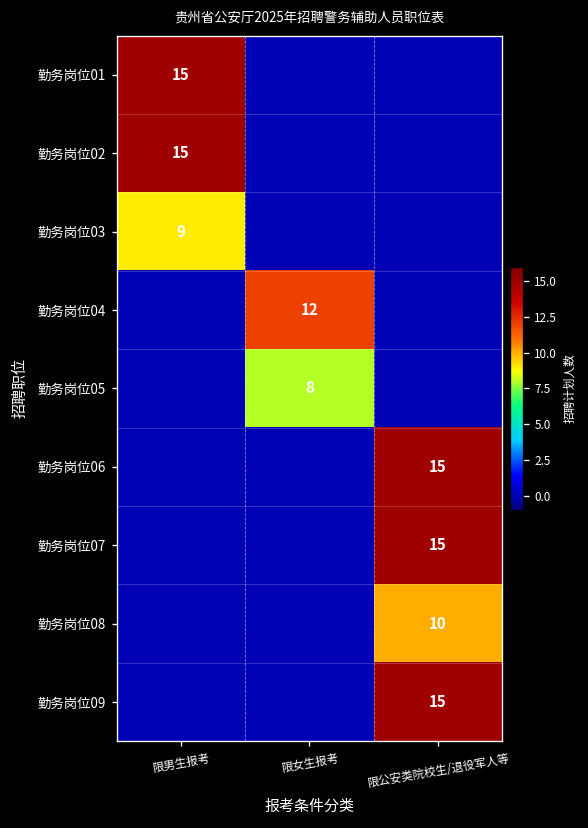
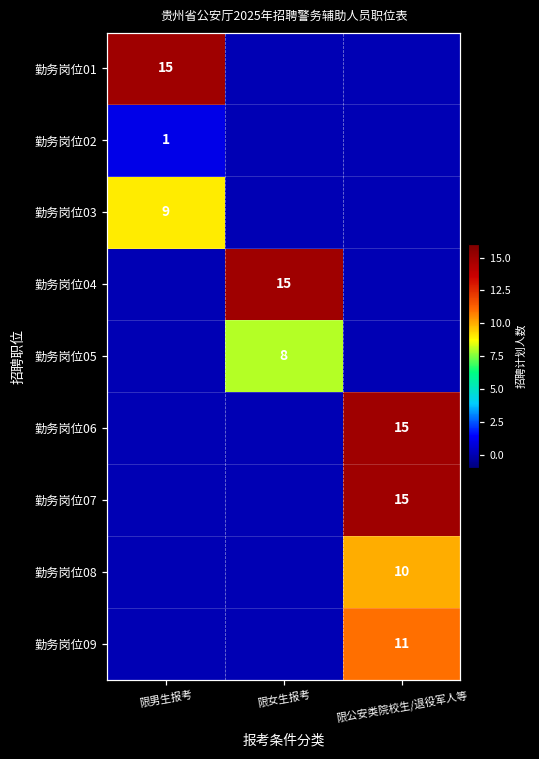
  {
    "勤务岗位01": {
      "限男生报考": 15
    },
    "勤务岗位02": {
-     "限男生报考": 15
+     "限男生报考": 1
    },
    "勤务岗位03": {
      "限男生报考": 9
    },
    "勤务岗位04": {
-     "限女生报考": 12
+     "限女生报考": 15
    },
    "勤务岗位05": {
      "限女生报考": 8
    },
    "勤务岗位06": {
      "限公安类院校生/退役军人等": 15
    },
    "勤务岗位07": {
      "限公安类院校生/退役军人等": 15
    },
    "勤务岗位08": {
      "限公安类院校生/退役军人等": 10
    },
    "勤务岗位09": {
-     "限公安类院校生/退役军人等": 15
+     "限公安类院校生/退役军人等": 11
    }
  }
